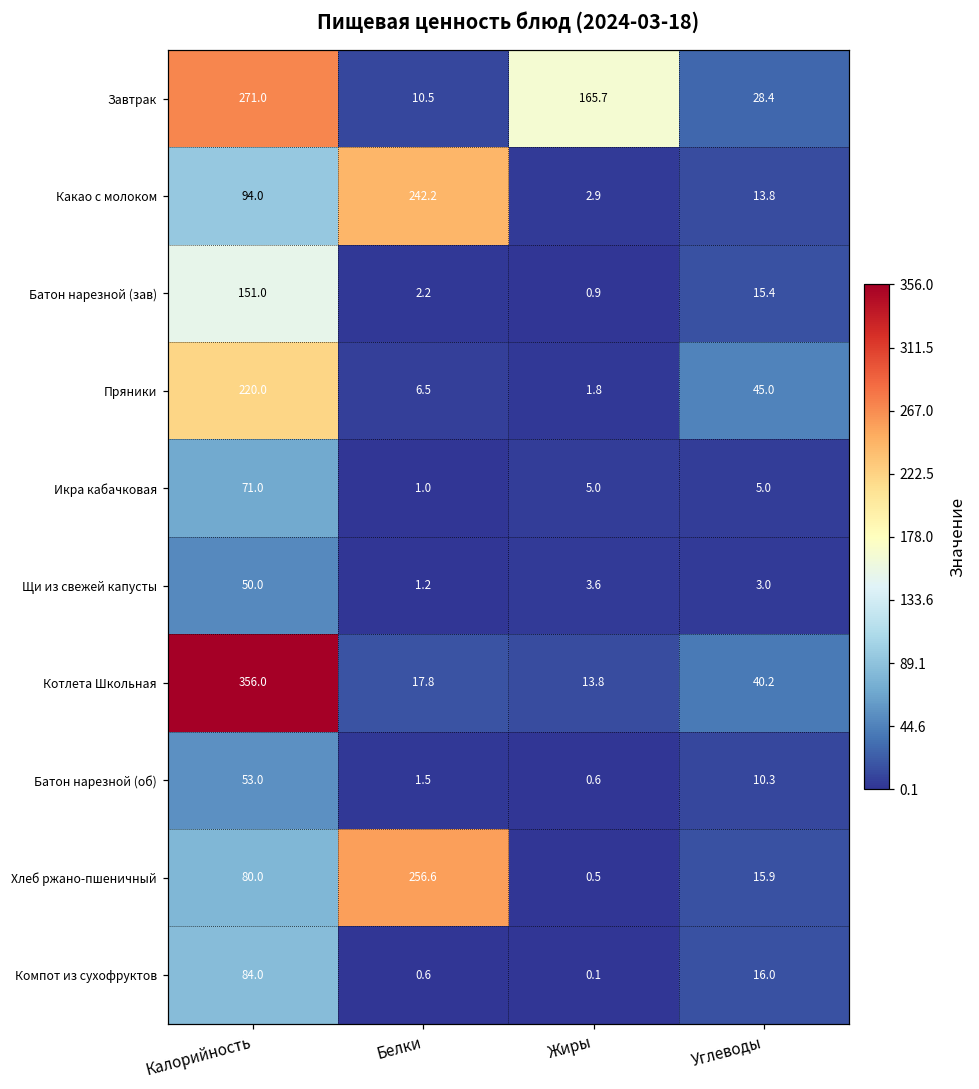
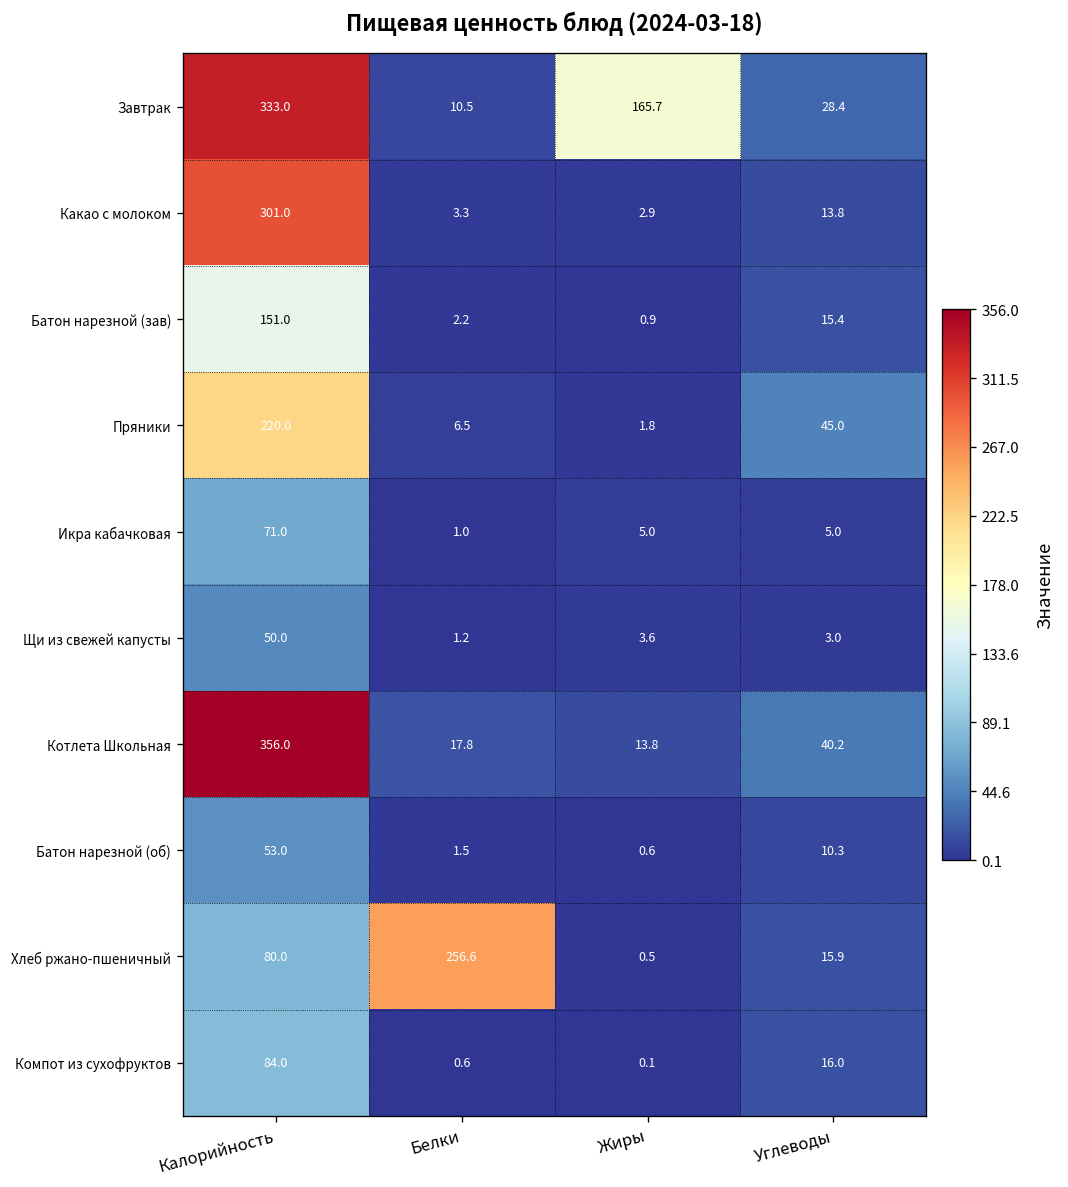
  {
    "Завтрак": {
-     "Калорийность": 271.0,
+     "Калорийность": 333.0,
      "Белки": 10.5,
      "Жиры": 165.7,
      "Углеводы": 28.4
    },
    "Какао с молоком": {
-     "Калорийность": 94.0,
-     "Белки": 242.2,
+     "Калорийность": 301.0,
+     "Белки": 3.3,
      "Жиры": 2.9,
      "Углеводы": 13.8
    },
    "Батон нарезной (зав)": {
      "Калорийность": 151.0,
      "Белки": 2.2,
      "Жиры": 0.9,
      "Углеводы": 15.4
    },
    "Пряники": {
      "Калорийность": 220.0,
      "Белки": 6.5,
      "Жиры": 1.8,
      "Углеводы": 45.0
    },
    "Икра кабачковая": {
      "Калорийность": 71.0,
      "Белки": 1.0,
      "Жиры": 5.0,
      "Углеводы": 5.0
    },
    "Щи из свежей капусты": {
      "Калорийность": 50.0,
      "Белки": 1.2,
      "Жиры": 3.6,
      "Углеводы": 3.0
    },
    "Котлета Школьная": {
      "Калорийность": 356.0,
      "Белки": 17.8,
      "Жиры": 13.8,
      "Углеводы": 40.2
    },
    "Батон нарезной (об)": {
      "Калорийность": 53.0,
      "Белки": 1.5,
      "Жиры": 0.6,
      "Углеводы": 10.3
    },
    "Хлеб ржано-пшеничный": {
      "Калорийность": 80.0,
      "Белки": 256.6,
      "Жиры": 0.5,
      "Углеводы": 15.9
    },
    "Компот из сухофруктов": {
      "Калорийность": 84.0,
      "Белки": 0.6,
      "Жиры": 0.1,
      "Углеводы": 16.0
    }
  }
